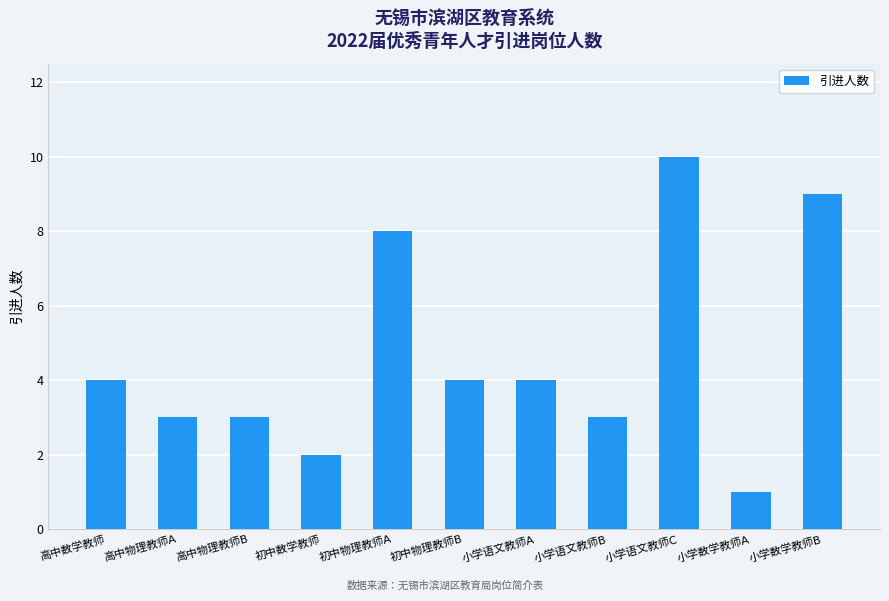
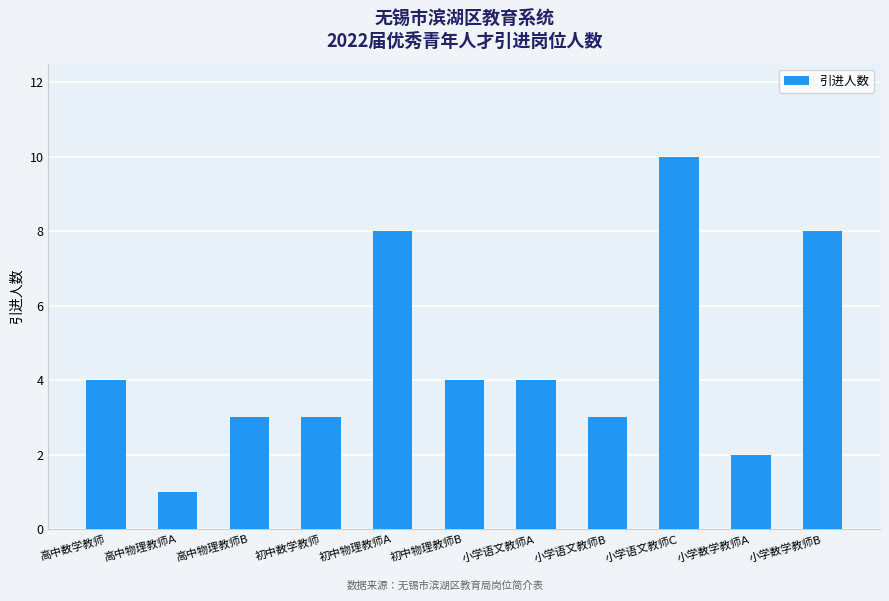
  {
    "高中数学教师": 4,
-   "高中物理教师A": 3,
+   "高中物理教师A": 1,
    "高中物理教师B": 3,
-   "初中数学教师": 2,
+   "初中数学教师": 3,
    "初中物理教师A": 8,
    "初中物理教师B": 4,
    "小学语文教师A": 4,
    "小学语文教师B": 3,
    "小学语文教师C": 10,
-   "小学数学教师A": 1,
-   "小学数学教师B": 9
+   "小学数学教师A": 2,
+   "小学数学教师B": 8
  }
